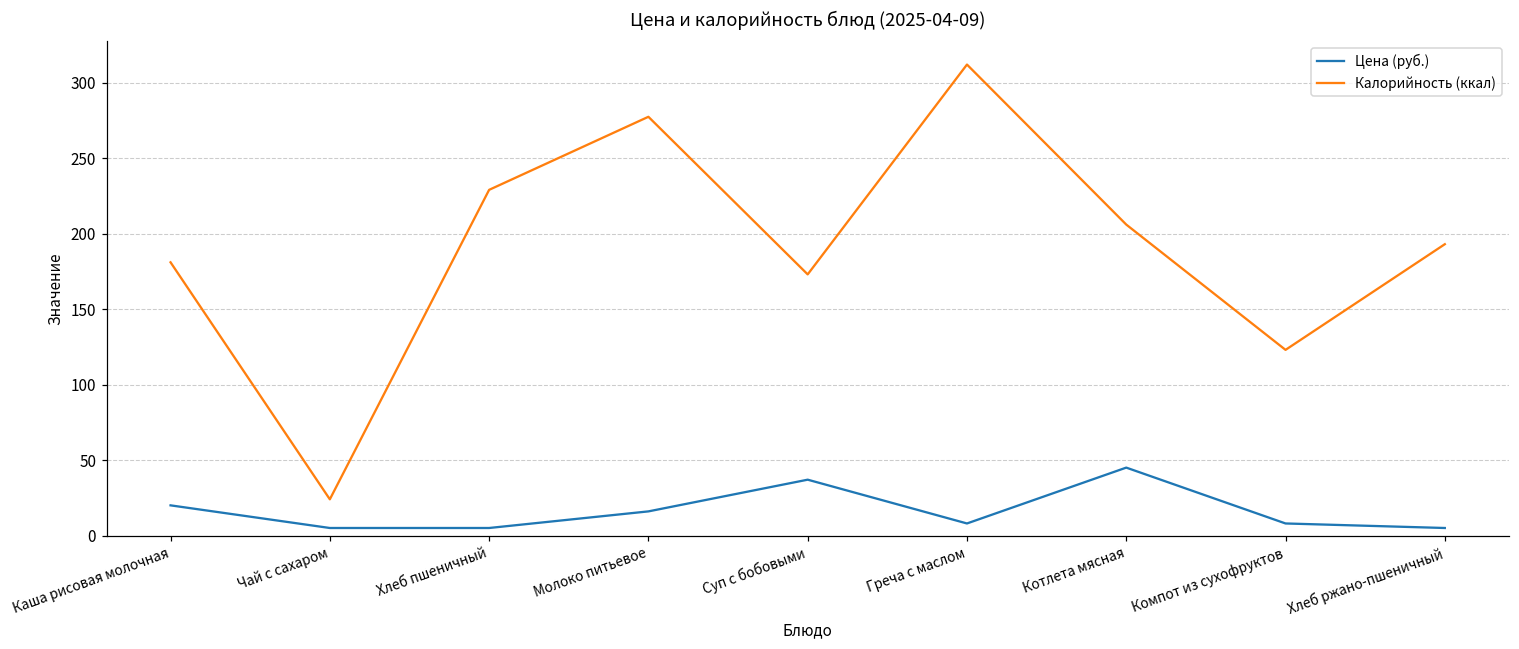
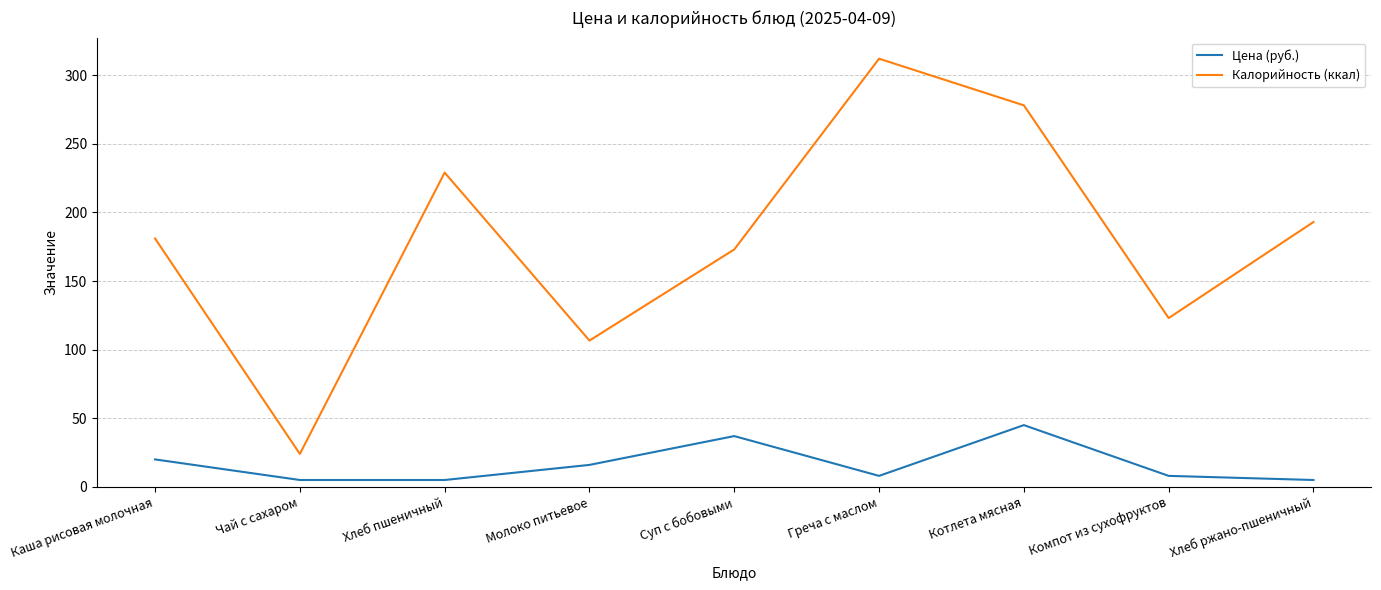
  {
    "Цена (руб.)": {
      "Каша рисовая молочная": 20,
      "Чай с сахаром": 5,
      "Хлеб пшеничный": 5,
      "Молоко питьевое": 16,
      "Суп с бобовыми": 37,
      "Греча с маслом": 8,
      "Котлета мясная": 45,
      "Компот из сухофруктов": 8,
      "Хлеб ржано-пшеничный": 5
    },
    "Калорийность (ккал)": {
      "Каша рисовая молочная": 181,
      "Чай с сахаром": 24,
      "Хлеб пшеничный": 229,
-     "Молоко питьевое": 277,
+     "Молоко питьевое": 107,
      "Суп с бобовыми": 173,
      "Греча с маслом": 312,
-     "Котлета мясная": 206,
+     "Котлета мясная": 278,
      "Компот из сухофруктов": 123,
      "Хлеб ржано-пшеничный": 193
    }
  }
